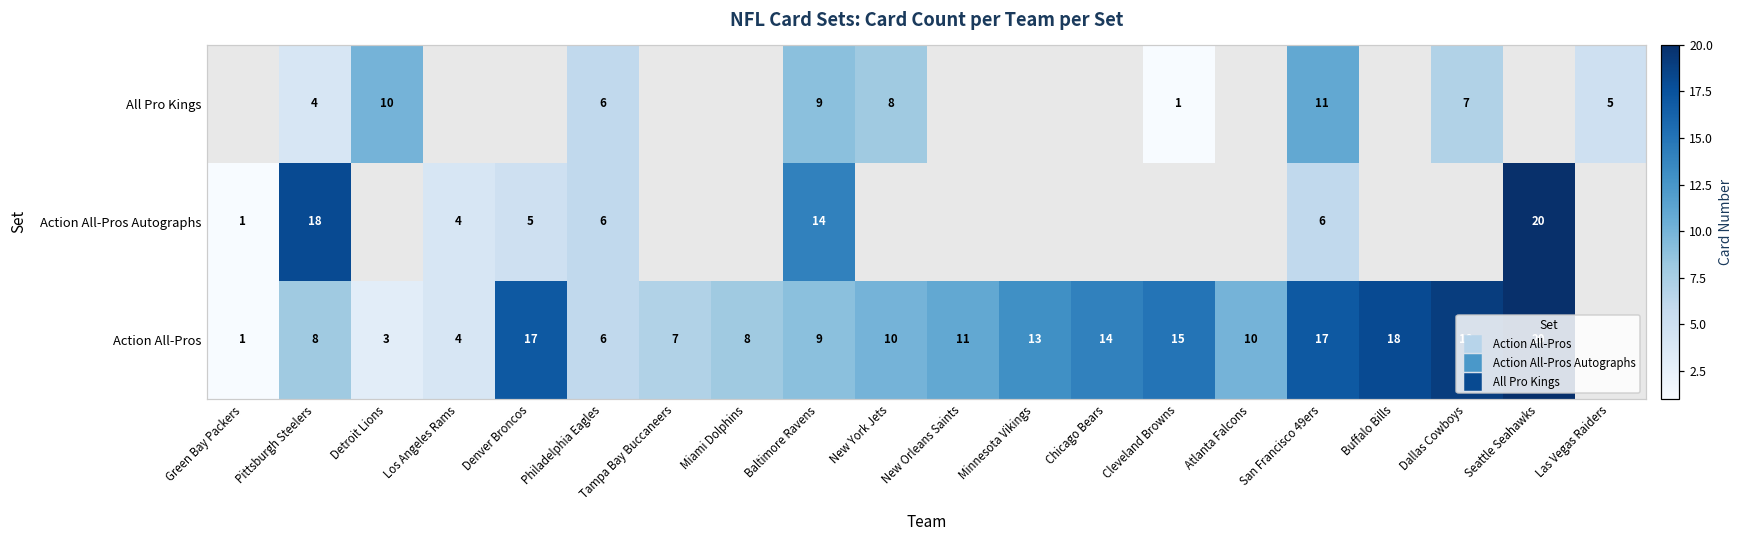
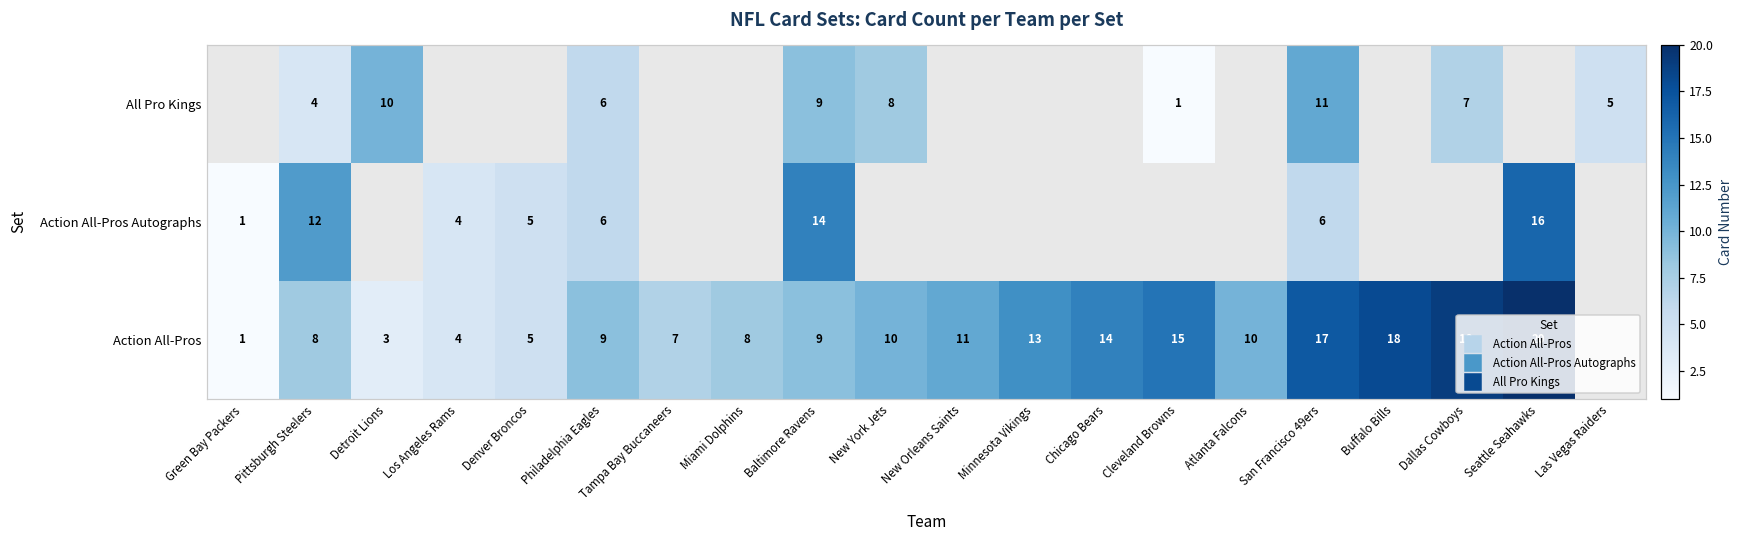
  {
    "All Pro Kings": {
      "Pittsburgh Steelers": 4,
      "Detroit Lions": 10,
      "Philadelphia Eagles": 6,
      "Baltimore Ravens": 9,
      "New York Jets": 8,
      "Cleveland Browns": 1,
      "San Francisco 49ers": 11,
      "Dallas Cowboys": 7,
      "Las Vegas Raiders": 5
    },
    "Action All-Pros Autographs": {
      "Green Bay Packers": 1,
-     "Pittsburgh Steelers": 18,
+     "Pittsburgh Steelers": 12,
      "Los Angeles Rams": 4,
      "Denver Broncos": 5,
      "Philadelphia Eagles": 6,
      "Baltimore Ravens": 14,
      "San Francisco 49ers": 6,
-     "Seattle Seahawks": 20
+     "Seattle Seahawks": 16
    },
    "Action All-Pros": {
      "Green Bay Packers": 1,
      "Pittsburgh Steelers": 8,
      "Detroit Lions": 3,
      "Los Angeles Rams": 4,
-     "Denver Broncos": 17,
-     "Philadelphia Eagles": 6,
+     "Denver Broncos": 5,
+     "Philadelphia Eagles": 9,
      "Tampa Bay Buccaneers": 7,
      "Miami Dolphins": 8,
      "Baltimore Ravens": 9,
      "New York Jets": 10,
      "New Orleans Saints": 11,
      "Minnesota Vikings": 13,
      "Chicago Bears": 14,
      "Cleveland Browns": 15,
      "Atlanta Falcons": 10,
      "San Francisco 49ers": 17,
      "Buffalo Bills": 18
    }
  }
